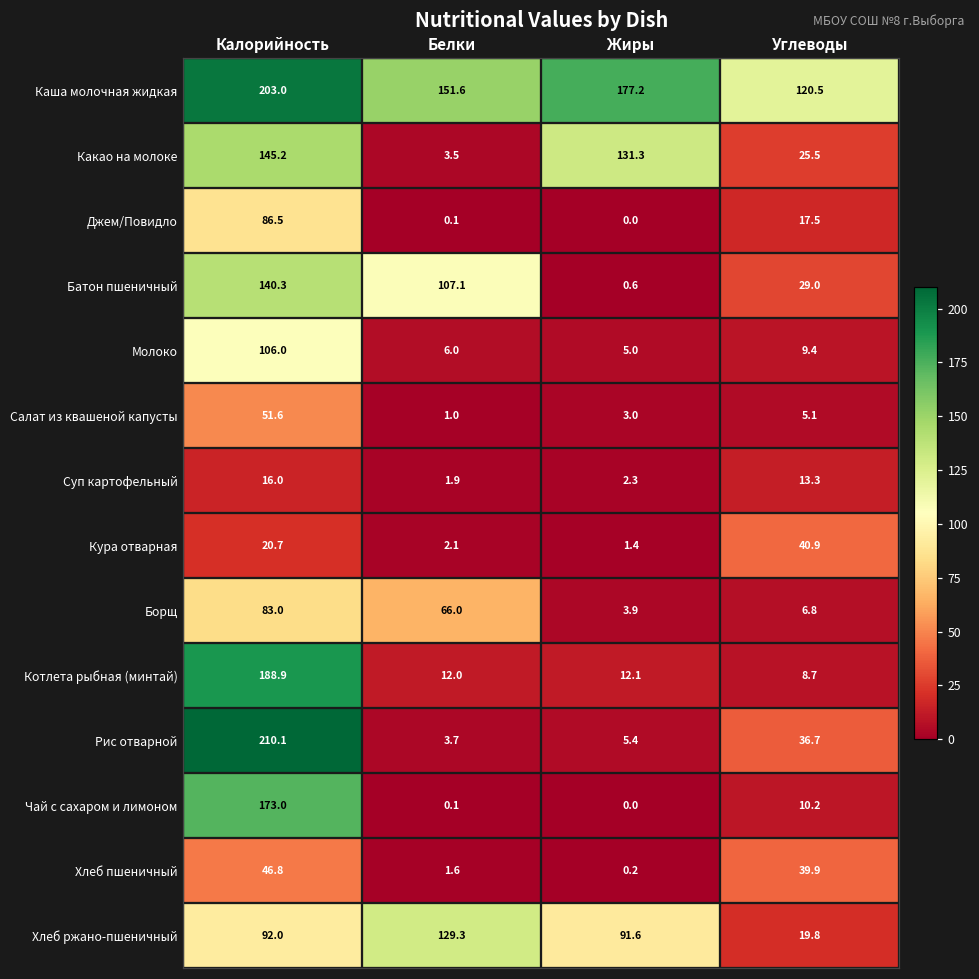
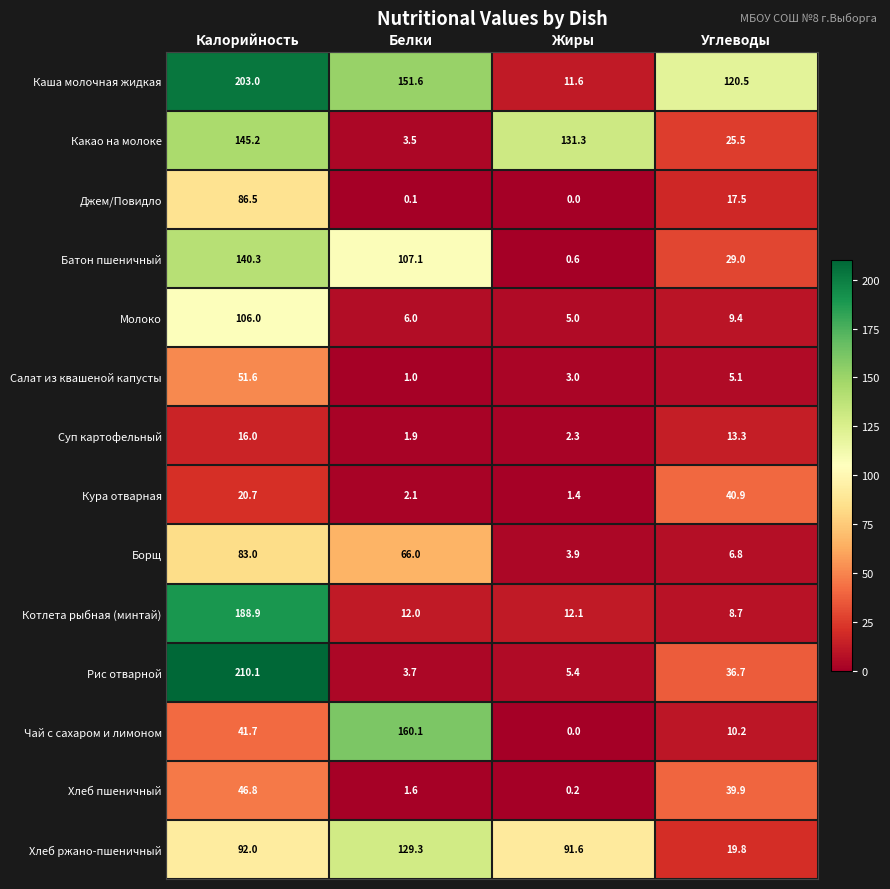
  {
    "Каша молочная жидкая": {
      "Калорийность": 203.0,
      "Белки": 151.6,
-     "Жиры": 177.2,
+     "Жиры": 11.6,
      "Углеводы": 120.5
    },
    "Какао на молоке": {
      "Калорийность": 145.2,
      "Белки": 3.5,
      "Жиры": 131.3,
      "Углеводы": 25.5
    },
    "Джем/Повидло": {
      "Калорийность": 86.5,
      "Белки": 0.1,
      "Жиры": 0.0,
      "Углеводы": 17.5
    },
    "Батон пшеничный": {
      "Калорийность": 140.3,
      "Белки": 107.1,
      "Жиры": 0.6,
      "Углеводы": 29.0
    },
    "Молоко": {
      "Калорийность": 106.0,
      "Белки": 6.0,
      "Жиры": 5.0,
      "Углеводы": 9.4
    },
    "Салат из квашеной капусты": {
      "Калорийность": 51.6,
      "Белки": 1.0,
      "Жиры": 3.0,
      "Углеводы": 5.1
    },
    "Суп картофельный": {
      "Калорийность": 16.0,
      "Белки": 1.9,
      "Жиры": 2.3,
      "Углеводы": 13.3
    },
    "Кура отварная": {
      "Калорийность": 20.7,
      "Белки": 2.1,
      "Жиры": 1.4,
      "Углеводы": 40.9
    },
    "Борщ": {
      "Калорийность": 83.0,
      "Белки": 66.0,
      "Жиры": 3.9,
      "Углеводы": 6.8
    },
    "Котлета рыбная (минтай)": {
      "Калорийность": 188.9,
      "Белки": 12.0,
      "Жиры": 12.1,
      "Углеводы": 8.7
    },
    "Рис отварной": {
      "Калорийность": 210.1,
      "Белки": 3.7,
      "Жиры": 5.4,
      "Углеводы": 36.7
    },
    "Чай с сахаром и лимоном": {
-     "Калорийность": 173.0,
-     "Белки": 0.1,
+     "Калорийность": 41.7,
+     "Белки": 160.1,
      "Жиры": 0.0,
      "Углеводы": 10.2
    },
    "Хлеб пшеничный": {
      "Калорийность": 46.8,
      "Белки": 1.6,
      "Жиры": 0.2,
      "Углеводы": 39.9
    },
    "Хлеб ржано-пшеничный": {
      "Калорийность": 92.0,
      "Белки": 129.3,
      "Жиры": 91.6,
      "Углеводы": 19.8
    }
  }
